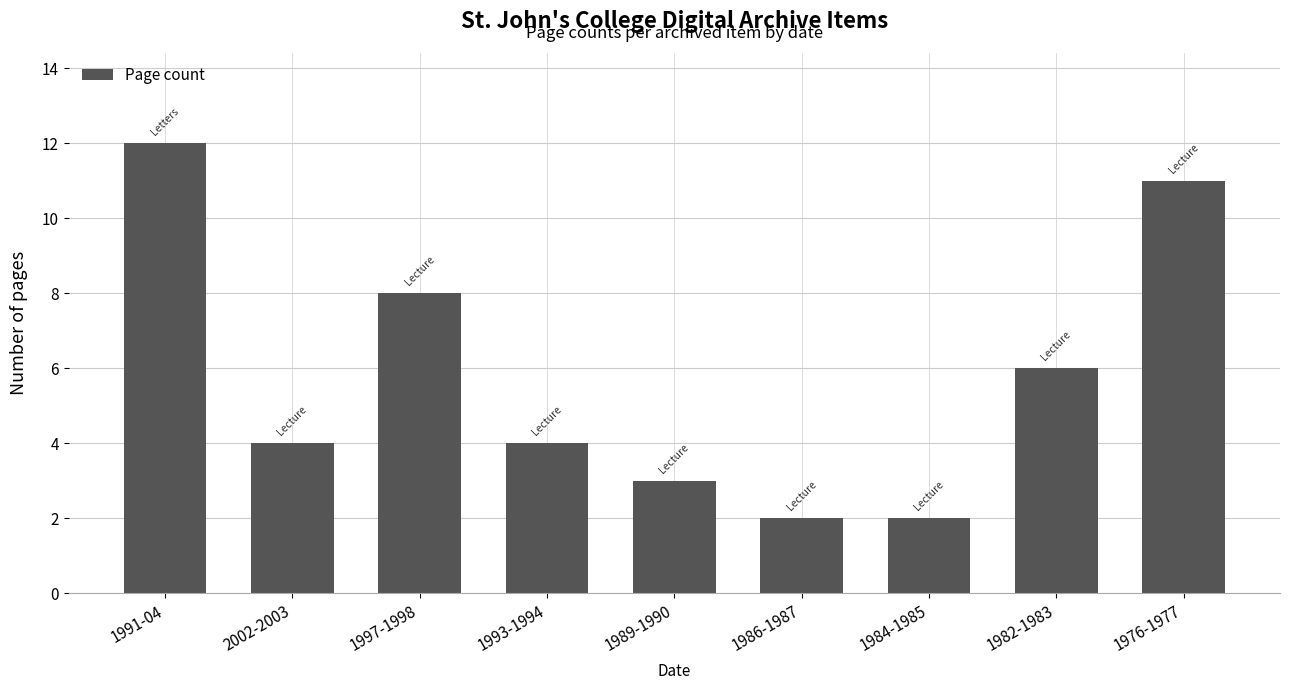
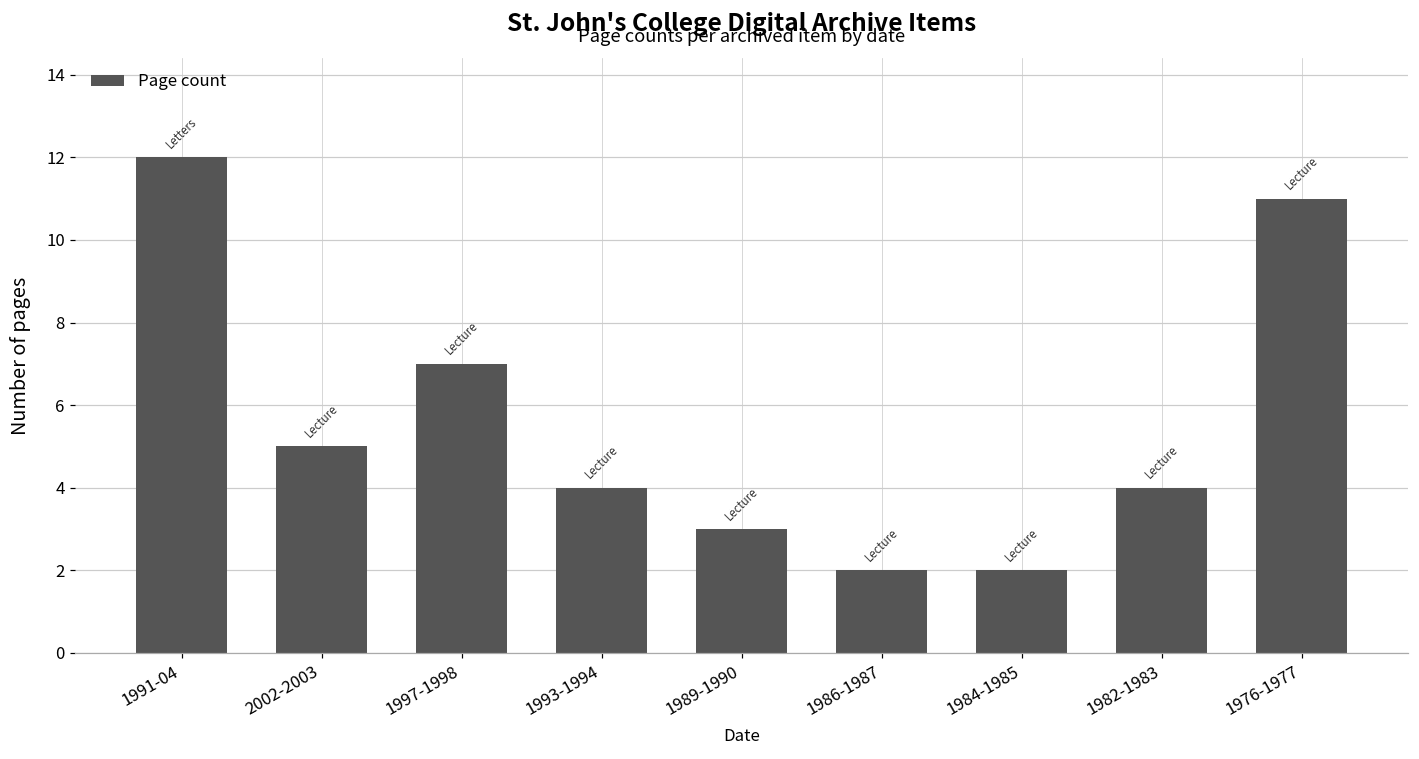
  {
    "1991-04": 12,
-   "2002-2003": 4,
-   "1997-1998": 8,
+   "2002-2003": 5,
+   "1997-1998": 7,
    "1993-1994": 4,
    "1989-1990": 3,
    "1986-1987": 2,
    "1984-1985": 2,
-   "1982-1983": 6,
+   "1982-1983": 4,
    "1976-1977": 11
  }
